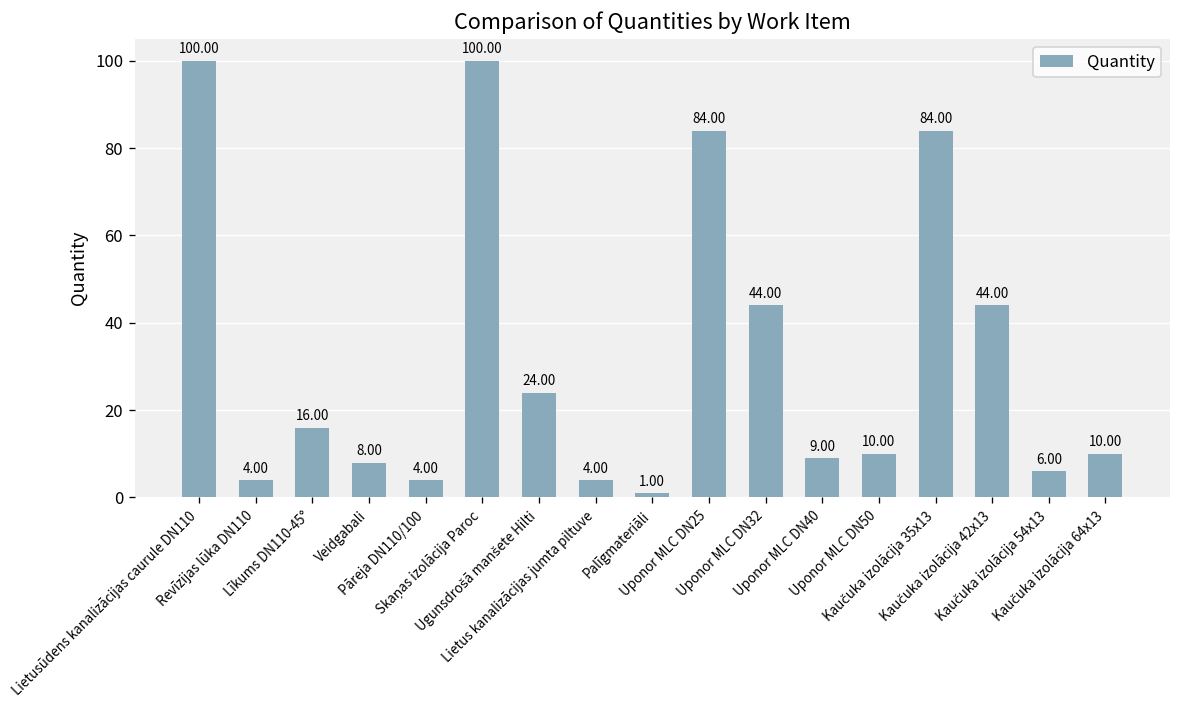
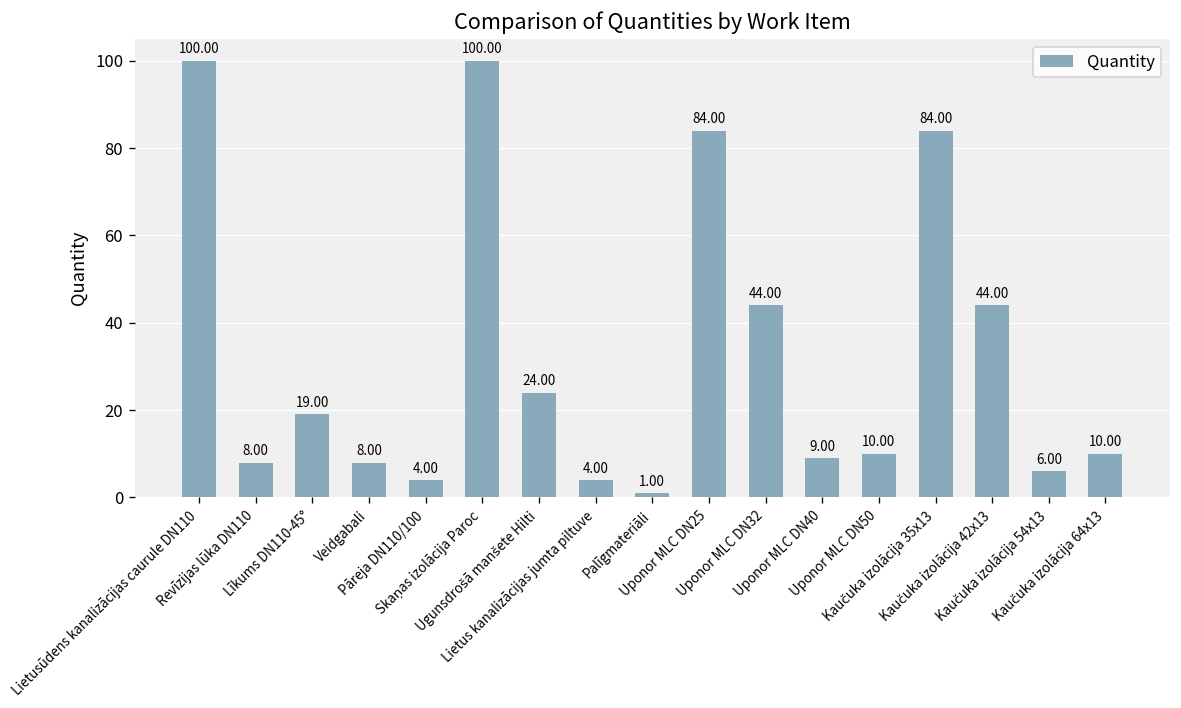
  {
    "Lietusūdens kanalizācijas caurule DN110": 100.00,
-   "Revīzijas lūka DN110": 4.00,
-   "Līkums DN110-45°": 16.00,
+   "Revīzijas lūka DN110": 8.00,
+   "Līkums DN110-45°": 19.00,
    "Veidgabali": 8.00,
    "Pāreja DN110/100": 4.00,
    "Skaņas izolācija Paroc": 100.00,
    "Ugunsdrošā manšete Hilti": 24.00,
    "Lietus kanalizācijas jumta piltuve": 4.00,
    "Palīgmateriāli": 1.00,
    "Uponor MLC DN25": 84.00,
    "Uponor MLC DN32": 44.00,
    "Uponor MLC DN40": 9.00,
    "Uponor MLC DN50": 10.00,
    "Kaučuka izolācija 35x13": 84.00,
    "Kaučuka izolācija 42x13": 44.00,
    "Kaučuka izolācija 54x13": 6.00,
    "Kaučuka izolācija 64x13": 10.00
  }
